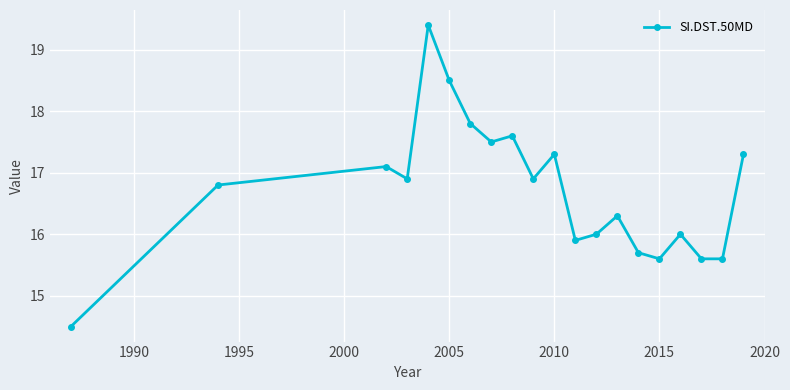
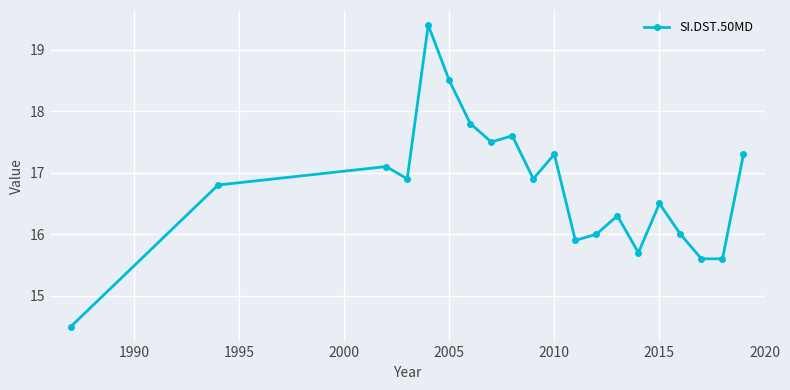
  {
    "2005": 18.5,
    "2010": 17.3,
-   "2015": 15.6
+   "2015": 16.5
  }
